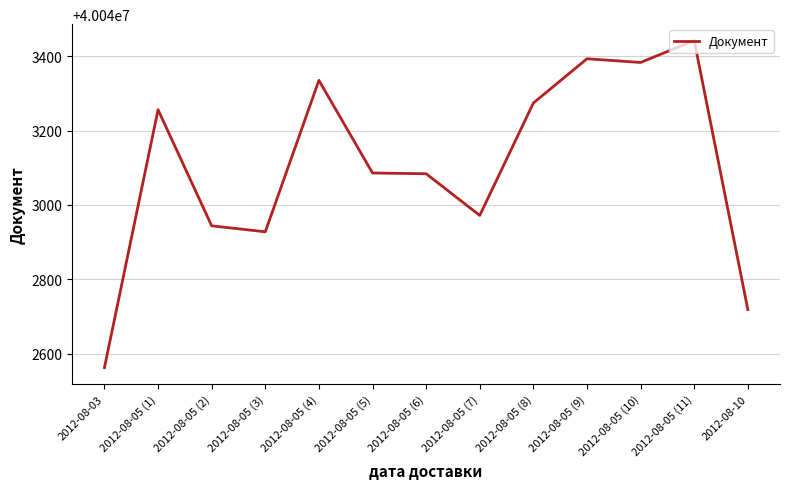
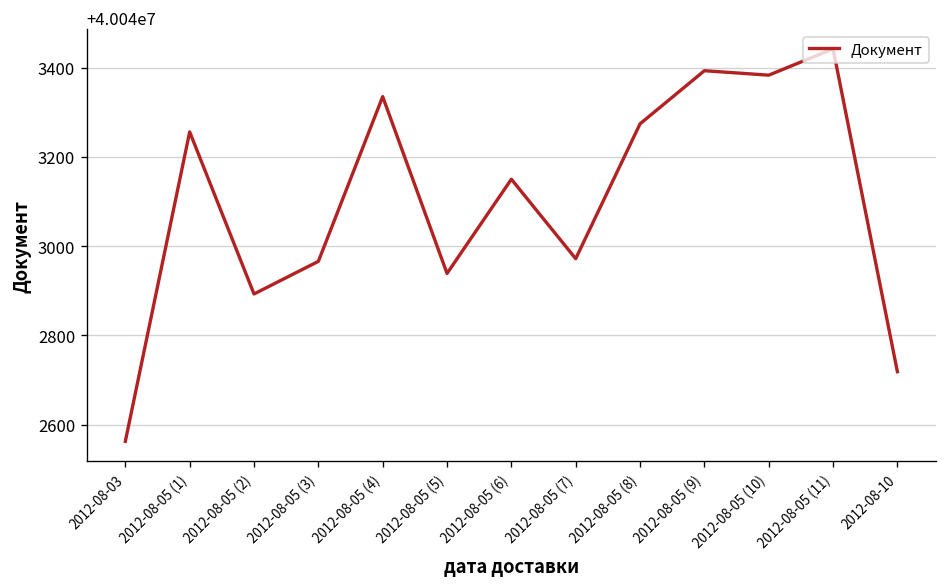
  {
    "2012-08-03": 40042560,
    "2012-08-05 (1)": 40043260,
-   "2012-08-05 (2)": 40042940,
-   "2012-08-05 (3)": 40042930,
+   "2012-08-05 (2)": 40042890,
+   "2012-08-05 (3)": 40042970,
    "2012-08-05 (4)": 40043340,
-   "2012-08-05 (5)": 40043090,
-   "2012-08-05 (6)": 40043080,
+   "2012-08-05 (5)": 40042940,
+   "2012-08-05 (6)": 40043150,
    "2012-08-05 (7)": 40042970,
    "2012-08-05 (8)": 40043270,
    "2012-08-05 (9)": 40043390,
    "2012-08-05 (10)": 40043380,
    "2012-08-10": 40042720
  }
